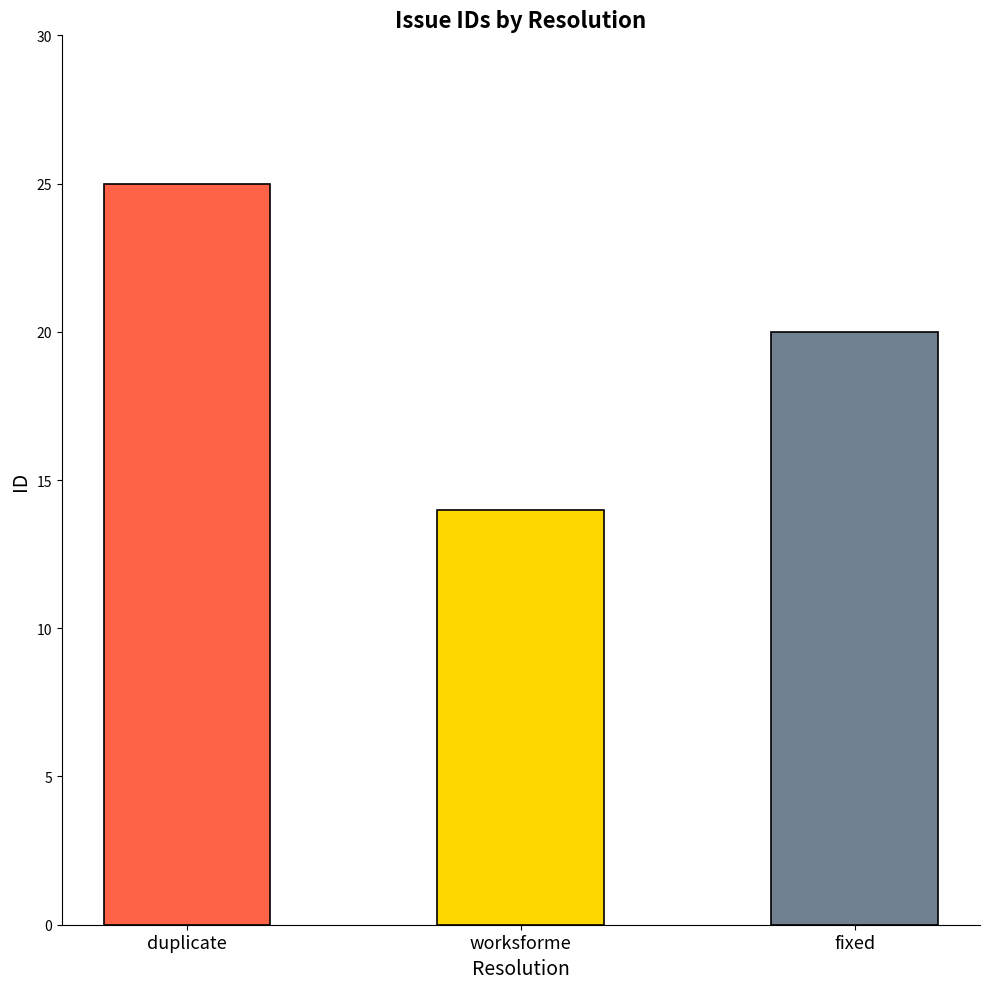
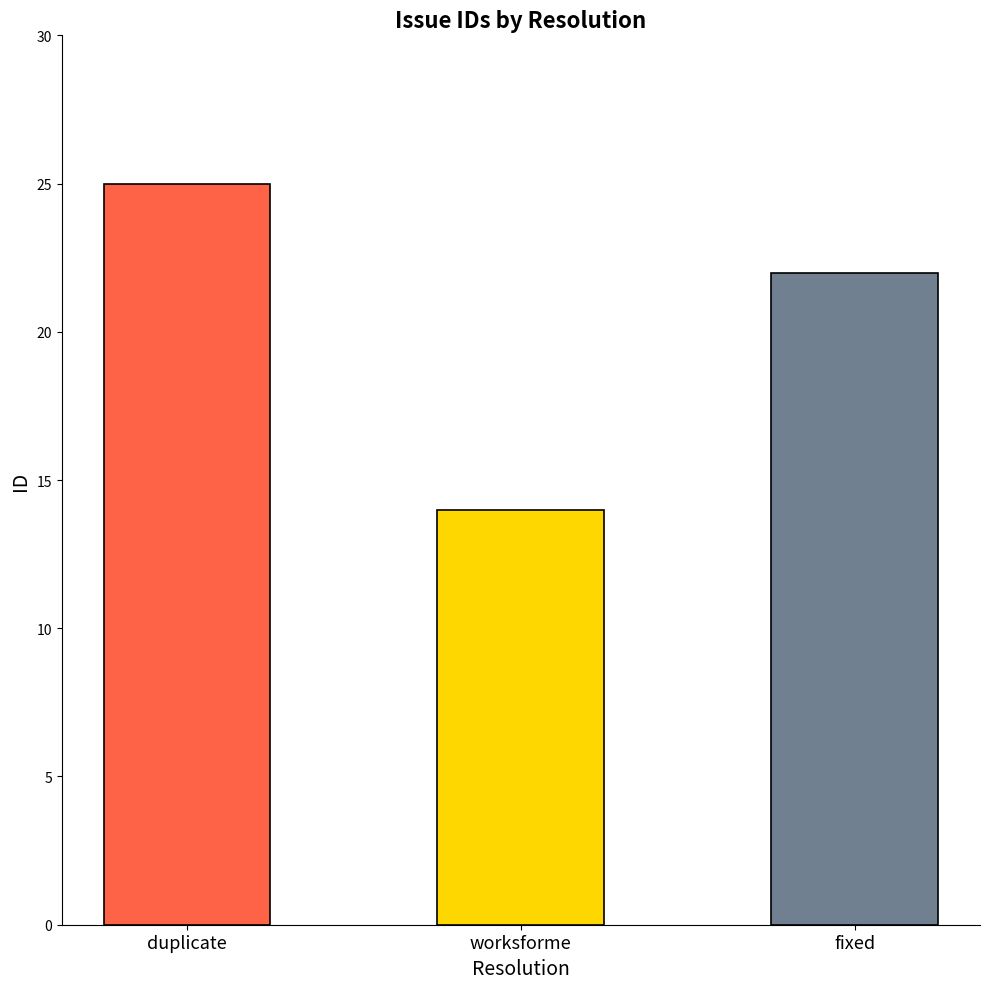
  {
    "duplicate": 25,
    "worksforme": 14,
-   "fixed": 20
+   "fixed": 22
  }
